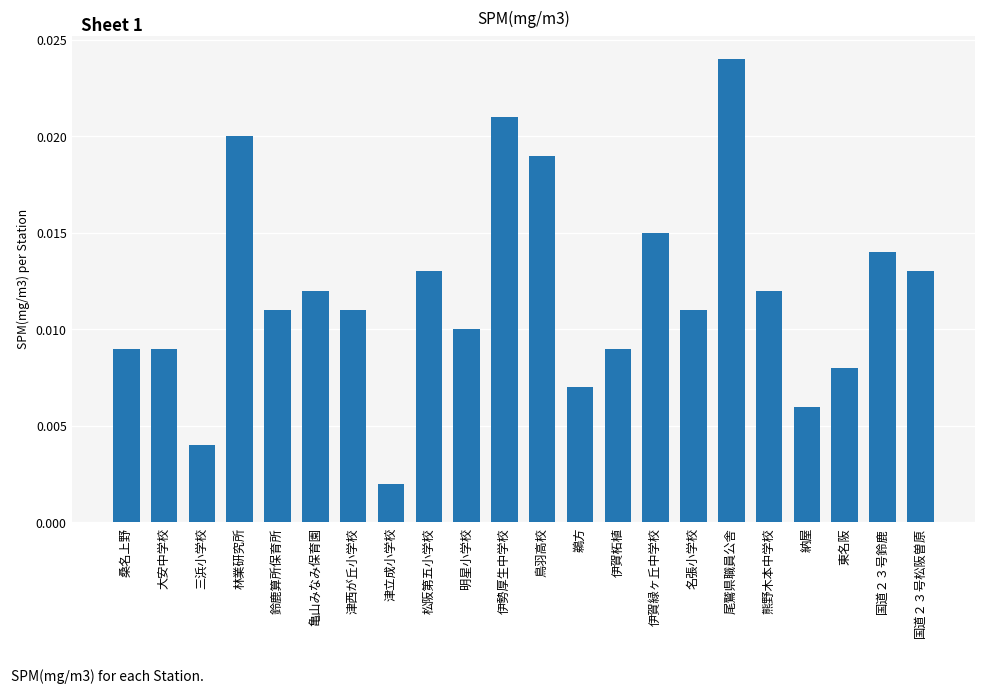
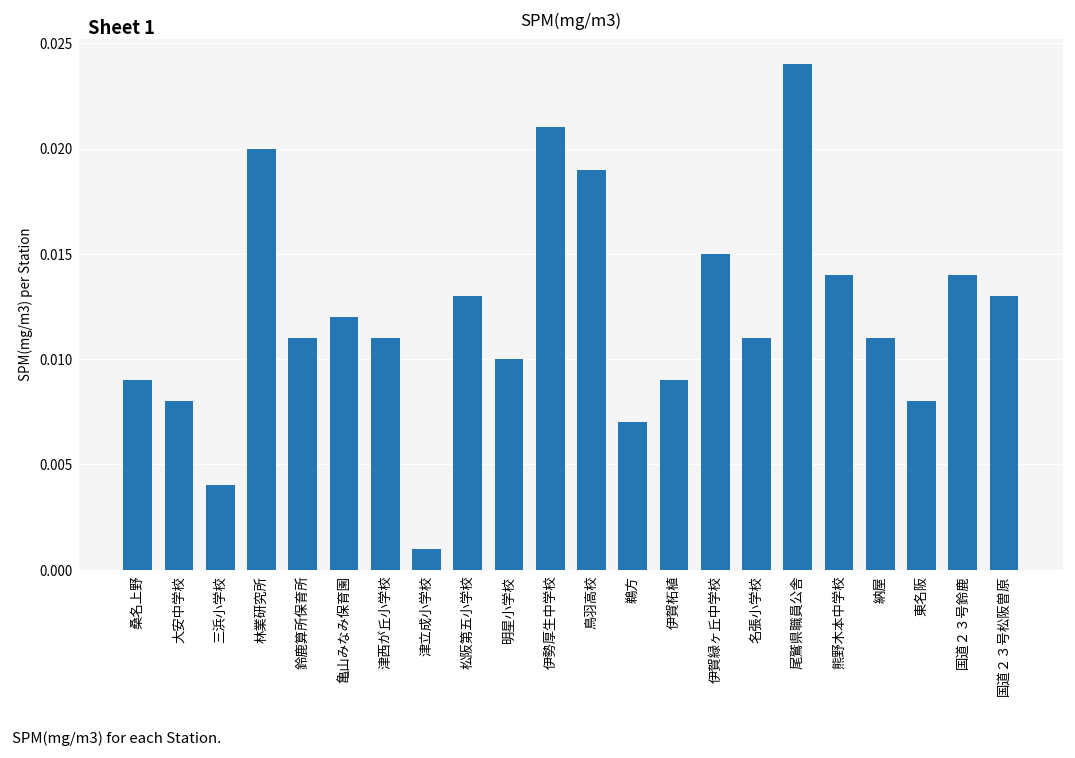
  {
    "桑名上野": 0.009,
-   "大安中学校": 0.009,
+   "大安中学校": 0.008,
    "三浜小学校": 0.004,
    "林業研究所": 0.020,
    "鈴鹿算所保育所": 0.011,
    "亀山みなみ保育園": 0.012,
    "津西が丘小学校": 0.011,
-   "津立成小学校": 0.002,
+   "津立成小学校": 0.001,
    "松阪第五小学校": 0.013,
    "明星小学校": 0.010,
    "伊勢厚生中学校": 0.021,
    "鳥羽高校": 0.019,
    "鵜方": 0.007,
    "伊賀柘植": 0.009,
    "伊賀緑ヶ丘中学校": 0.015,
    "名張小学校": 0.011,
    "尾鷲県職員公舎": 0.024,
-   "熊野木本中学校": 0.012,
-   "納屋": 0.006,
+   "熊野木本中学校": 0.014,
+   "納屋": 0.011,
    "東名阪": 0.008,
    "国道２３号鈴鹿": 0.014,
    "国道２３号松阪曽原": 0.013
  }
